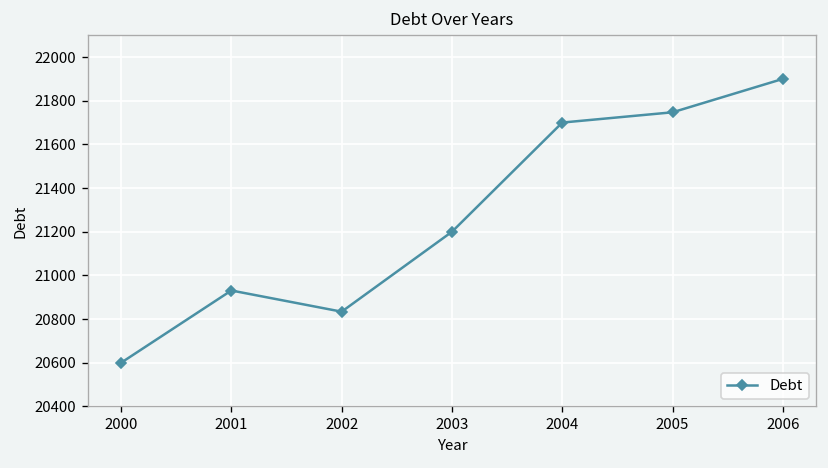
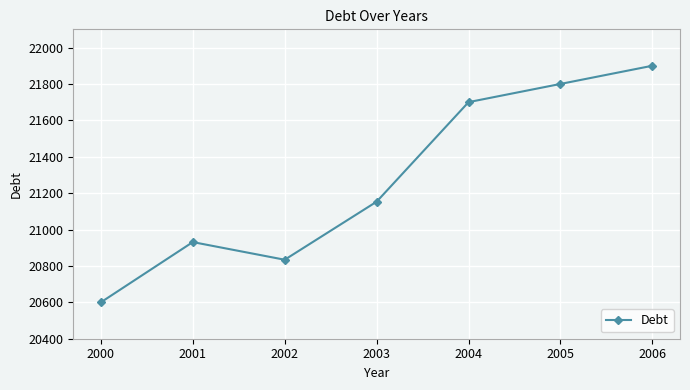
  {
    "2000": 20600,
    "2001": 20930,
    "2002": 20830,
-   "2003": 21200,
+   "2003": 21150,
    "2004": 21700,
-   "2005": 21750,
+   "2005": 21800,
    "2006": 21900
  }
